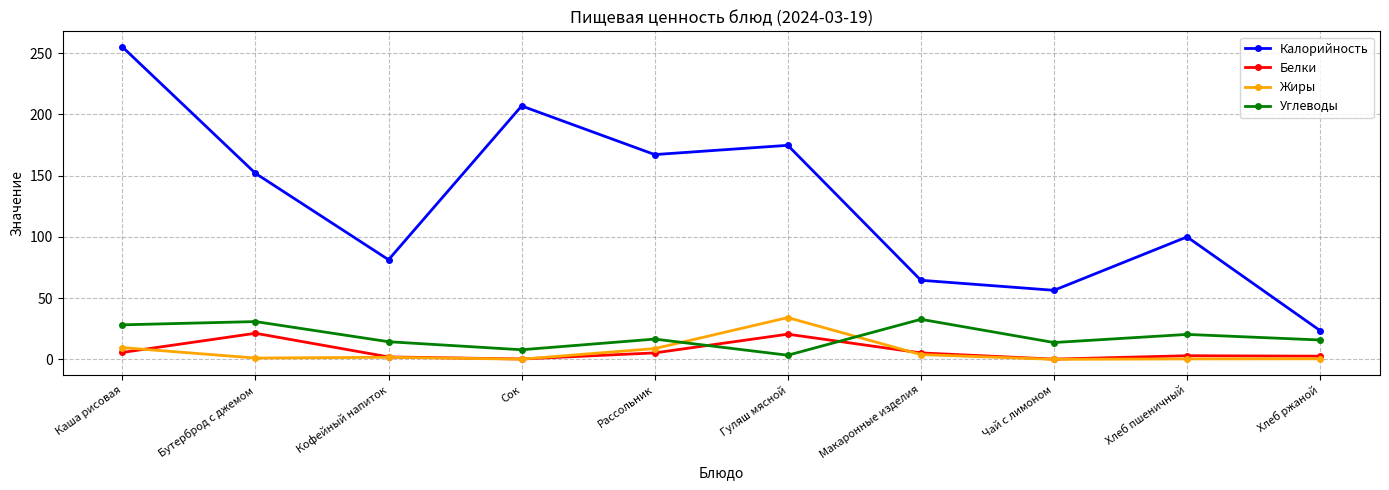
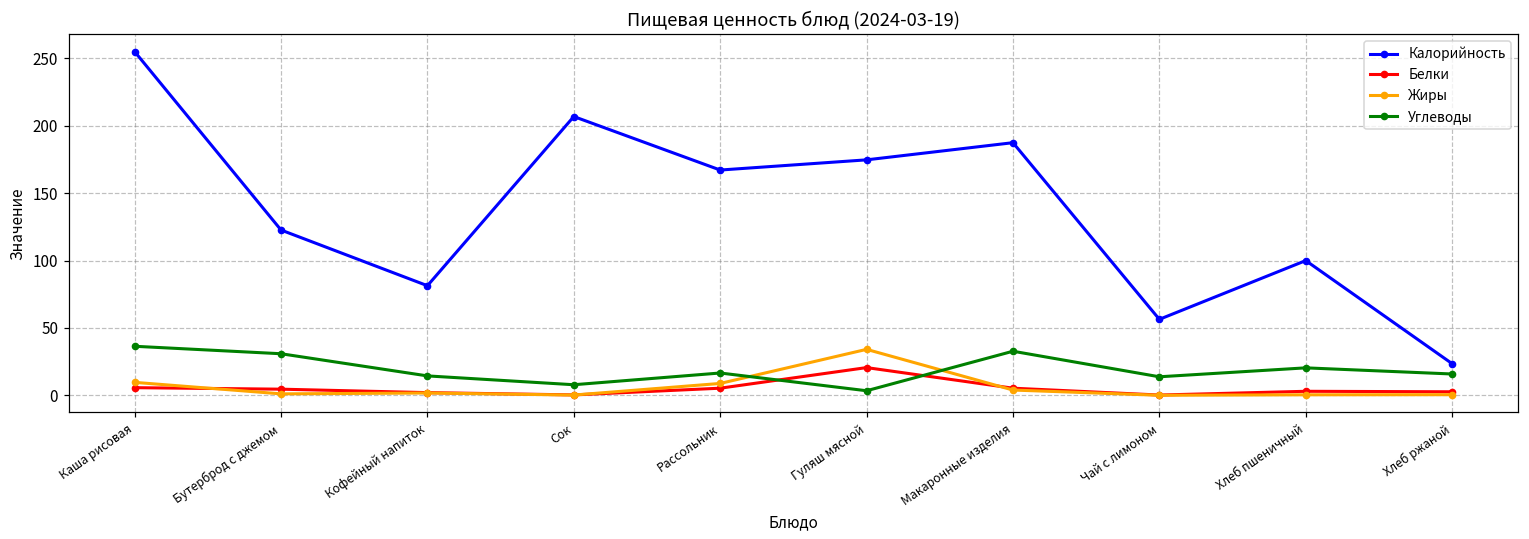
  {
    "Калорийность": {
      "Каша рисовая": 255,
-     "Бутерброд с джемом": 152,
+     "Бутерброд с джемом": 123,
      "Кофейный напиток": 81,
      "Сок": 207,
      "Рассольник": 167,
      "Гуляш мясной": 175,
-     "Макаронные изделия": 65,
+     "Макаронные изделия": 188,
      "Чай с лимоном": 56,
      "Хлеб пшеничный": 100,
      "Хлеб ржаной": 24
    },
    "Белки": {
      "Каша рисовая": 6,
-     "Бутерброд с джемом": 21,
+     "Бутерброд с джемом": 5,
      "Рассольник": 5,
      "Гуляш мясной": 21,
      "Хлеб пшеничный": 3,
      "Хлеб ржаной": 3
    },
    "Жиры": {
      "Каша рисовая": 10,
      "Бутерброд с джемом": 1,
      "Рассольник": 9,
      "Гуляш мясной": 34,
      "Хлеб пшеничный": 0,
      "Хлеб ржаной": 0
    },
    "Углеводы": {
-     "Каша рисовая": 28,
+     "Каша рисовая": 36,
      "Бутерброд с джемом": 31,
      "Кофейный напиток": 14,
      "Сок": 8,
      "Рассольник": 17,
      "Гуляш мясной": 3,
      "Макаронные изделия": 33,
      "Чай с лимоном": 14,
      "Хлеб пшеничный": 20,
      "Хлеб ржаной": 16
    }
  }
